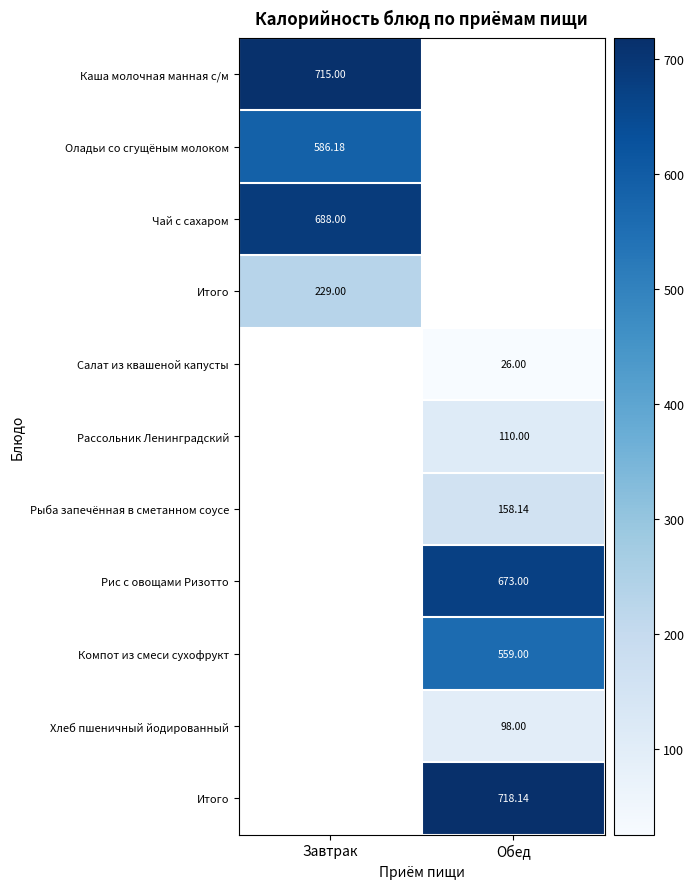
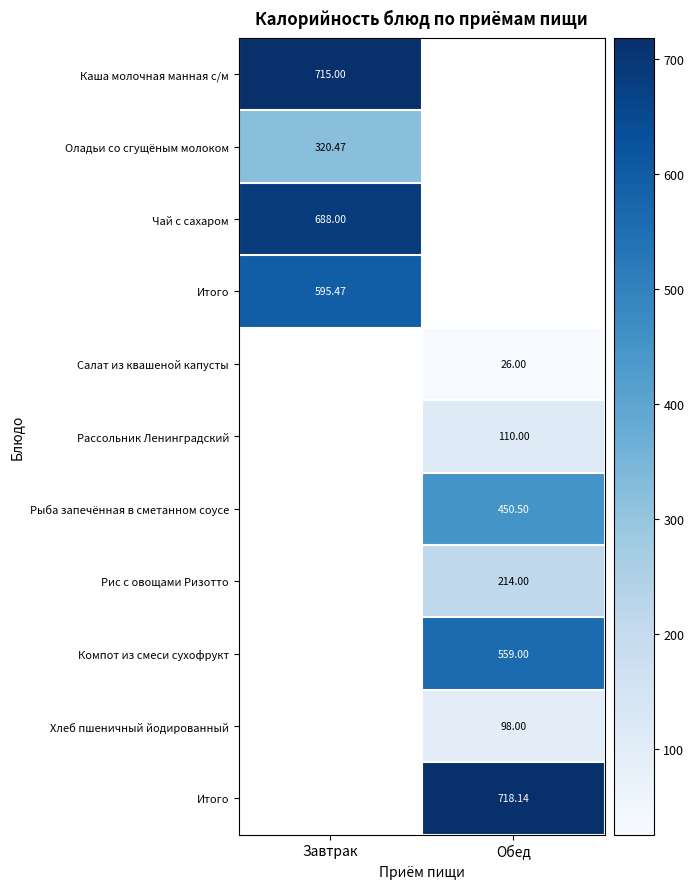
  {
    "Каша молочная манная с/м": {
      "Завтрак": 715.00
    },
    "Оладьи со сгущёным молоком": {
-     "Завтрак": 586.18
+     "Завтрак": 320.47
    },
    "Чай с сахаром": {
      "Завтрак": 688.00
    },
    "Итого": {
-     "Завтрак": 229.00,
+     "Завтрак": 595.47,
      "Обед": 718.14
    },
    "Салат из квашеной капусты": {
      "Обед": 26.00
    },
    "Рассольник Ленинградский": {
      "Обед": 110.00
    },
    "Рыба запечённая в сметанном соусе": {
-     "Обед": 158.14
+     "Обед": 450.50
    },
    "Рис с овощами Ризотто": {
-     "Обед": 673.00
+     "Обед": 214.00
    },
    "Компот из смеси сухофрукт": {
      "Обед": 559.00
    },
    "Хлеб пшеничный йодированный": {
      "Обед": 98.00
    }
  }
